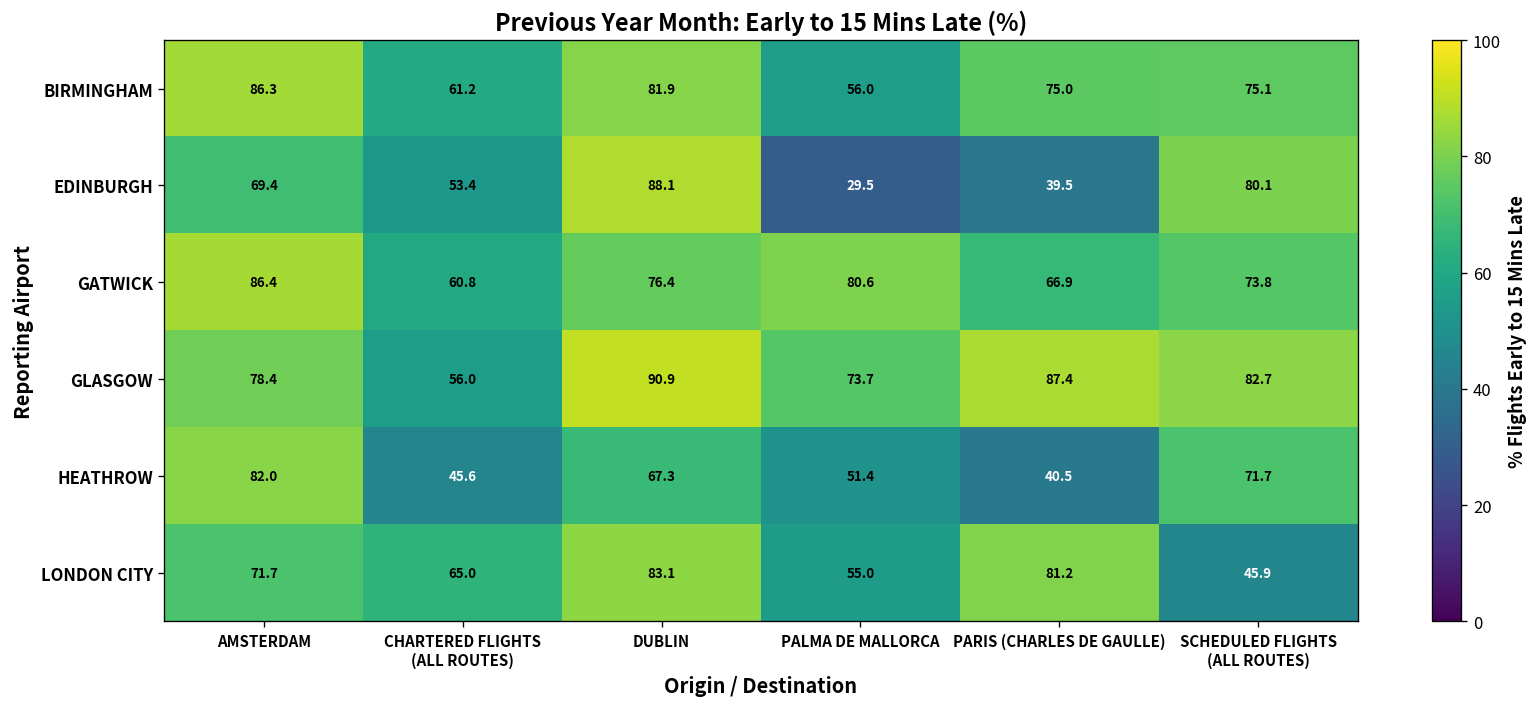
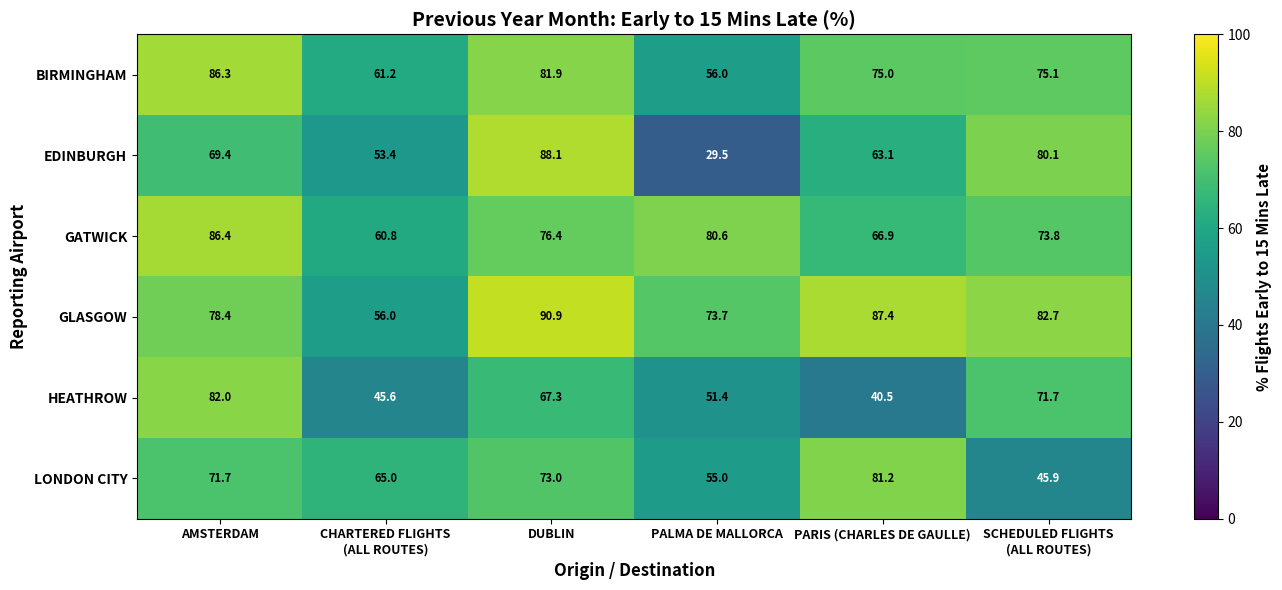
  {
    "BIRMINGHAM": {
      "AMSTERDAM": 86.3,
      "CHARTERED FLIGHTS (ALL ROUTES)": 61.2,
      "DUBLIN": 81.9,
      "PALMA DE MALLORCA": 56.0,
      "PARIS (CHARLES DE GAULLE)": 75.0,
      "SCHEDULED FLIGHTS (ALL ROUTES)": 75.1
    },
    "EDINBURGH": {
      "AMSTERDAM": 69.4,
      "CHARTERED FLIGHTS (ALL ROUTES)": 53.4,
      "DUBLIN": 88.1,
      "PALMA DE MALLORCA": 29.5,
-     "PARIS (CHARLES DE GAULLE)": 39.5,
+     "PARIS (CHARLES DE GAULLE)": 63.1,
      "SCHEDULED FLIGHTS (ALL ROUTES)": 80.1
    },
    "GATWICK": {
      "AMSTERDAM": 86.4,
      "CHARTERED FLIGHTS (ALL ROUTES)": 60.8,
      "DUBLIN": 76.4,
      "PALMA DE MALLORCA": 80.6,
      "PARIS (CHARLES DE GAULLE)": 66.9,
      "SCHEDULED FLIGHTS (ALL ROUTES)": 73.8
    },
    "GLASGOW": {
      "AMSTERDAM": 78.4,
      "CHARTERED FLIGHTS (ALL ROUTES)": 56.0,
      "DUBLIN": 90.9,
      "PALMA DE MALLORCA": 73.7,
      "PARIS (CHARLES DE GAULLE)": 87.4,
      "SCHEDULED FLIGHTS (ALL ROUTES)": 82.7
    },
    "HEATHROW": {
      "AMSTERDAM": 82.0,
      "CHARTERED FLIGHTS (ALL ROUTES)": 45.6,
      "DUBLIN": 67.3,
      "PALMA DE MALLORCA": 51.4,
      "PARIS (CHARLES DE GAULLE)": 40.5,
      "SCHEDULED FLIGHTS (ALL ROUTES)": 71.7
    },
    "LONDON CITY": {
      "AMSTERDAM": 71.7,
      "CHARTERED FLIGHTS (ALL ROUTES)": 65.0,
-     "DUBLIN": 83.1,
+     "DUBLIN": 73.0,
      "PALMA DE MALLORCA": 55.0,
      "PARIS (CHARLES DE GAULLE)": 81.2,
      "SCHEDULED FLIGHTS (ALL ROUTES)": 45.9
    }
  }
